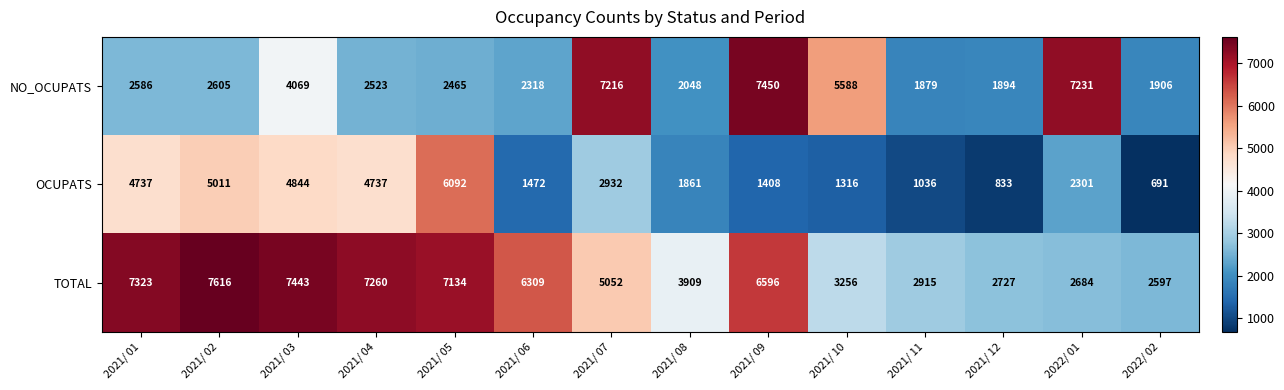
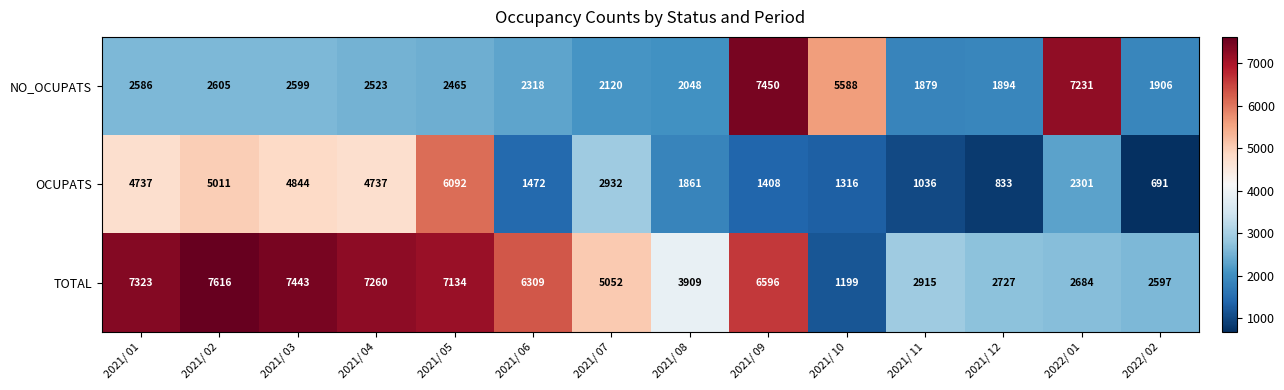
  {
    "NO_OCUPATS": {
      "2021/ 01": 2586,
      "2021/ 02": 2605,
-     "2021/ 03": 4069,
+     "2021/ 03": 2599,
      "2021/ 04": 2523,
      "2021/ 05": 2465,
      "2021/ 06": 2318,
-     "2021/ 07": 7216,
+     "2021/ 07": 2120,
      "2021/ 08": 2048,
      "2021/ 09": 7450,
      "2021/ 10": 5588,
      "2021/ 11": 1879,
      "2021/ 12": 1894,
      "2022/ 01": 7231,
      "2022/ 02": 1906
    },
    "OCUPATS": {
      "2021/ 01": 4737,
      "2021/ 02": 5011,
      "2021/ 03": 4844,
      "2021/ 04": 4737,
      "2021/ 05": 6092,
      "2021/ 06": 1472,
      "2021/ 07": 2932,
      "2021/ 08": 1861,
      "2021/ 09": 1408,
      "2021/ 10": 1316,
      "2021/ 11": 1036,
      "2021/ 12": 833,
      "2022/ 01": 2301,
      "2022/ 02": 691
    },
    "TOTAL": {
      "2021/ 01": 7323,
      "2021/ 02": 7616,
      "2021/ 03": 7443,
      "2021/ 04": 7260,
      "2021/ 05": 7134,
      "2021/ 06": 6309,
      "2021/ 07": 5052,
      "2021/ 08": 3909,
      "2021/ 09": 6596,
-     "2021/ 10": 3256,
+     "2021/ 10": 1199,
      "2021/ 11": 2915,
      "2021/ 12": 2727,
      "2022/ 01": 2684,
      "2022/ 02": 2597
    }
  }
